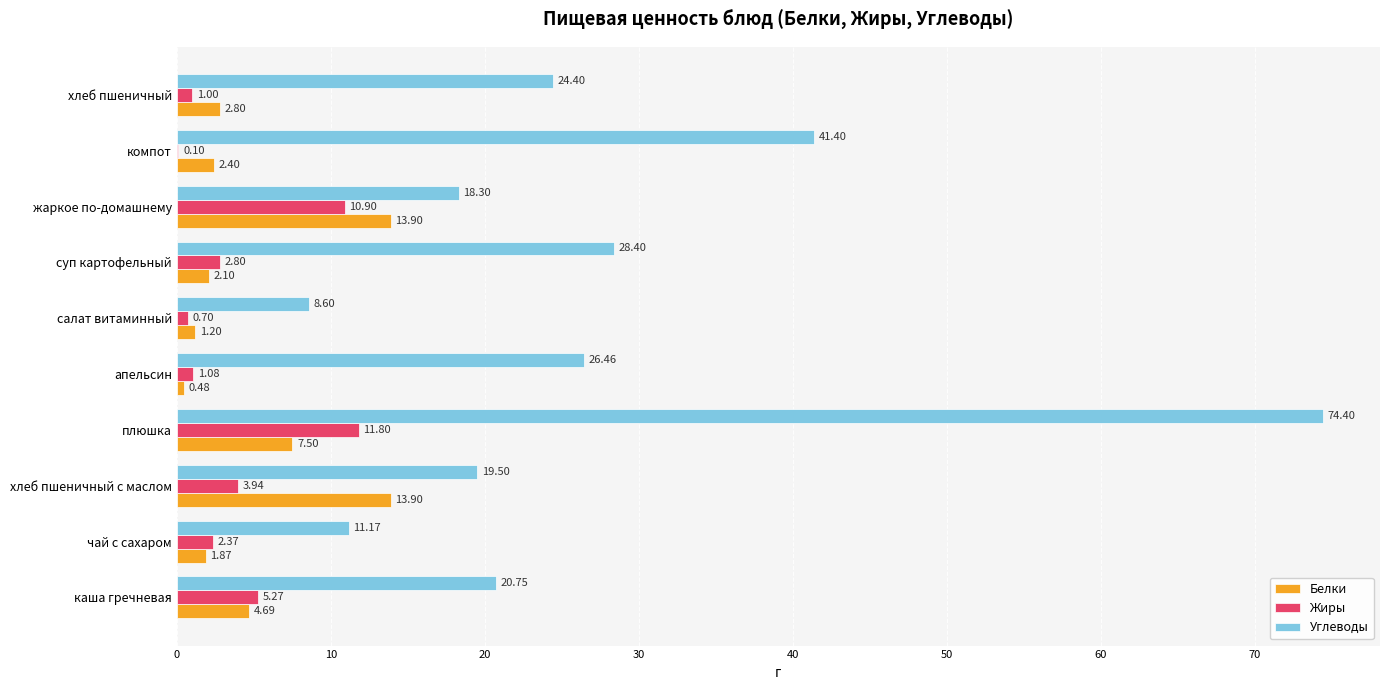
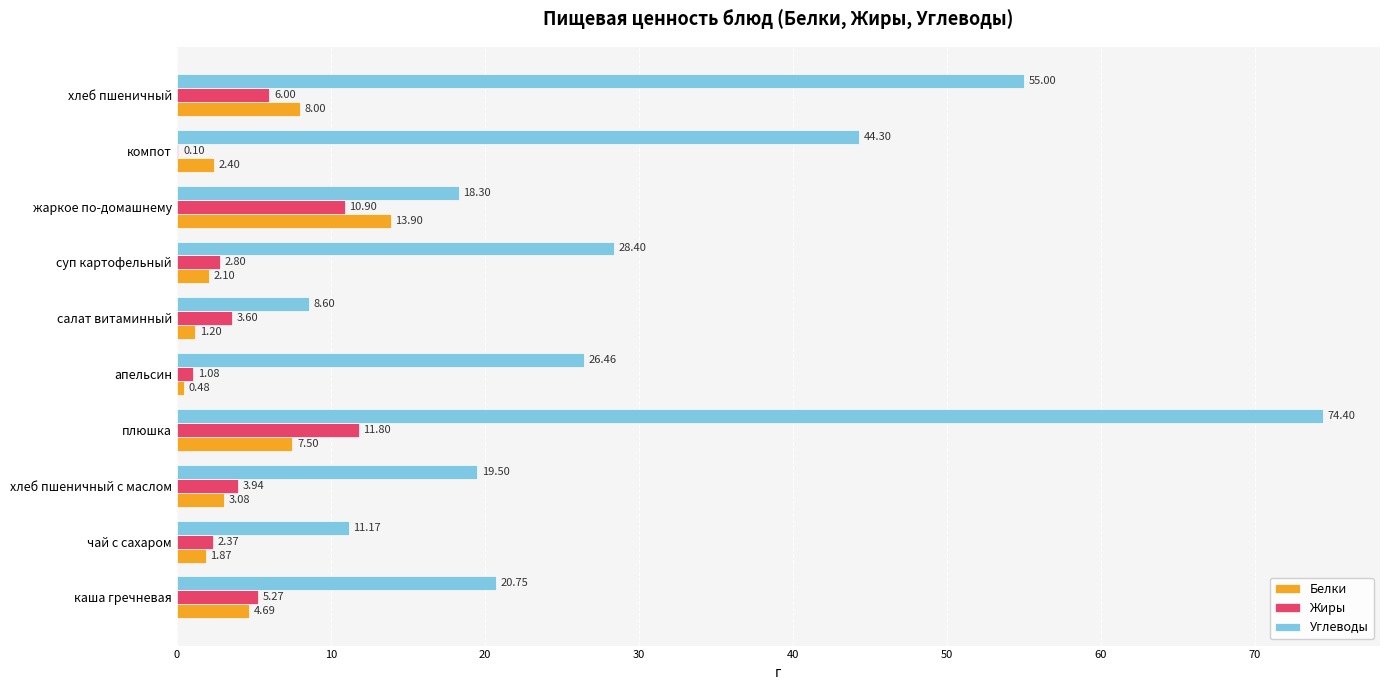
  {
    "Белки": {
-     "хлеб пшеничный": 2.80,
+     "хлеб пшеничный": 8.00,
      "компот": 2.40,
      "жаркое по-домашнему": 13.90,
      "суп картофельный": 2.10,
      "салат витаминный": 1.20,
      "апельсин": 0.48,
      "плюшка": 7.50,
-     "хлеб пшеничный с маслом": 13.90,
+     "хлеб пшеничный с маслом": 3.08,
      "чай с сахаром": 1.87,
      "каша гречневая": 4.69
    },
    "Жиры": {
-     "хлеб пшеничный": 1.00,
+     "хлеб пшеничный": 6.00,
      "компот": 0.10,
      "жаркое по-домашнему": 10.90,
      "суп картофельный": 2.80,
-     "салат витаминный": 0.70,
+     "салат витаминный": 3.60,
      "апельсин": 1.08,
      "плюшка": 11.80,
      "хлеб пшеничный с маслом": 3.94,
      "чай с сахаром": 2.37,
      "каша гречневая": 5.27
    },
    "Углеводы": {
-     "хлеб пшеничный": 24.40,
-     "компот": 41.40,
+     "хлеб пшеничный": 55.00,
+     "компот": 44.30,
      "жаркое по-домашнему": 18.30,
      "суп картофельный": 28.40,
      "салат витаминный": 8.60,
      "апельсин": 26.46,
      "плюшка": 74.40,
      "хлеб пшеничный с маслом": 19.50,
      "чай с сахаром": 11.17,
      "каша гречневая": 20.75
    }
  }
